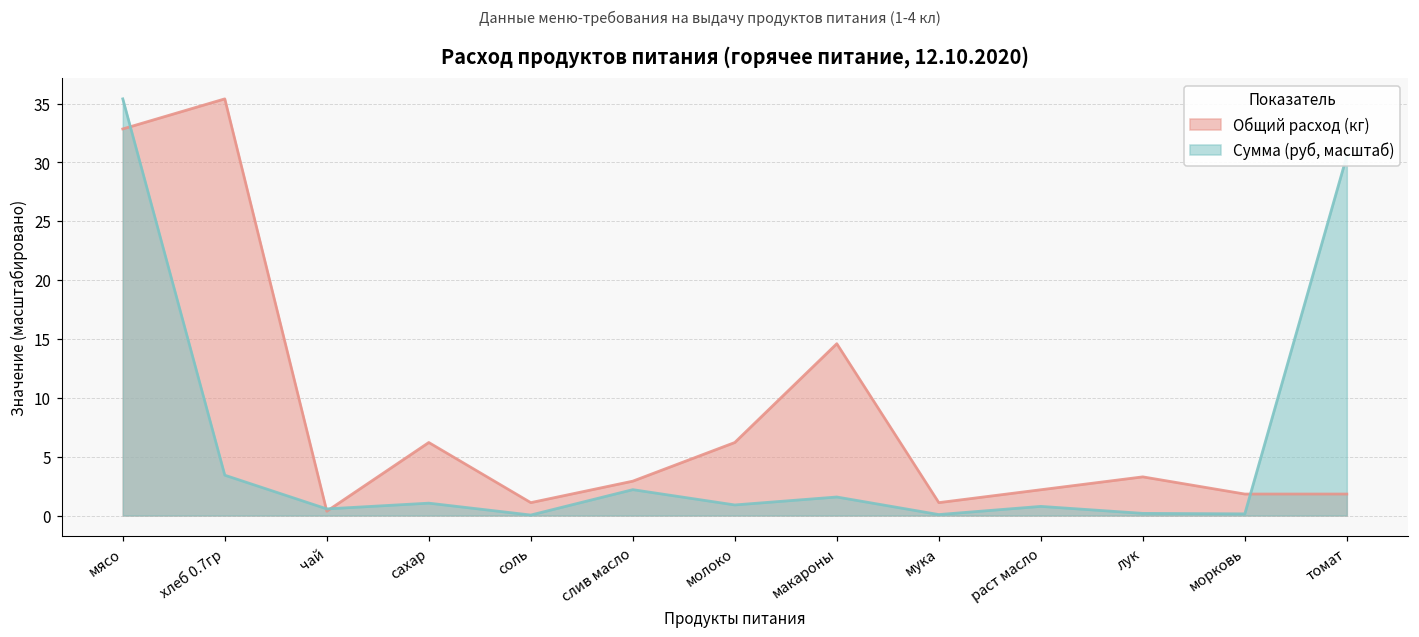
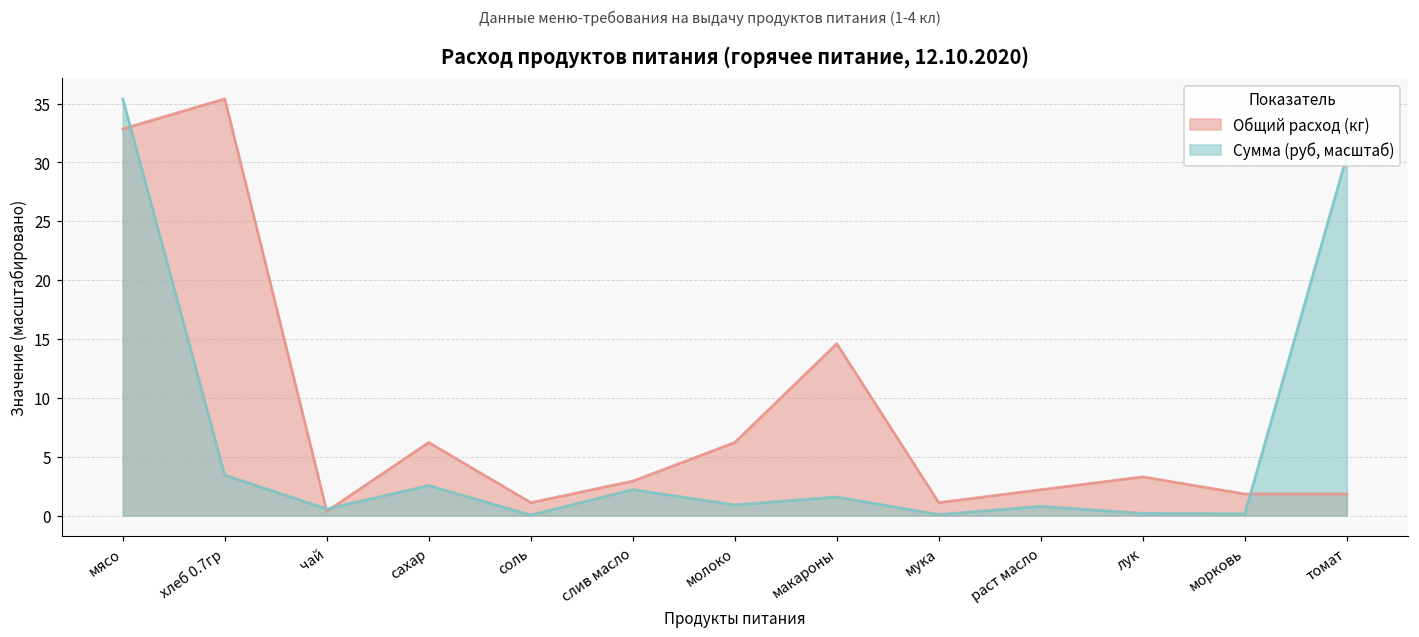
  {
    "Общий расход (кг)": {
      "мясо": 32.9,
      "хлеб 0.7гр": 35.4,
      "сахар": 6.2,
      "соль": 1.1,
      "слив масло": 2.9,
      "молоко": 6.2,
      "макароны": 14.6,
      "мука": 1.1,
      "раст масло": 2.2,
      "лук": 3.3,
      "морковь": 1.8,
      "томат": 1.8
    },
    "Сумма (руб, масштаб)": {
      "мясо": 35.4,
      "хлеб 0.7гр": 3.4,
-     "сахар": 1.1,
+     "сахар": 2.5,
      "соль": 0.0,
      "слив масло": 2.2,
      "молоко": 0.9,
      "макароны": 1.6,
      "мука": 0.1,
      "раст масло": 0.8,
      "лук": 0.2,
      "морковь": 0.1
    }
  }
